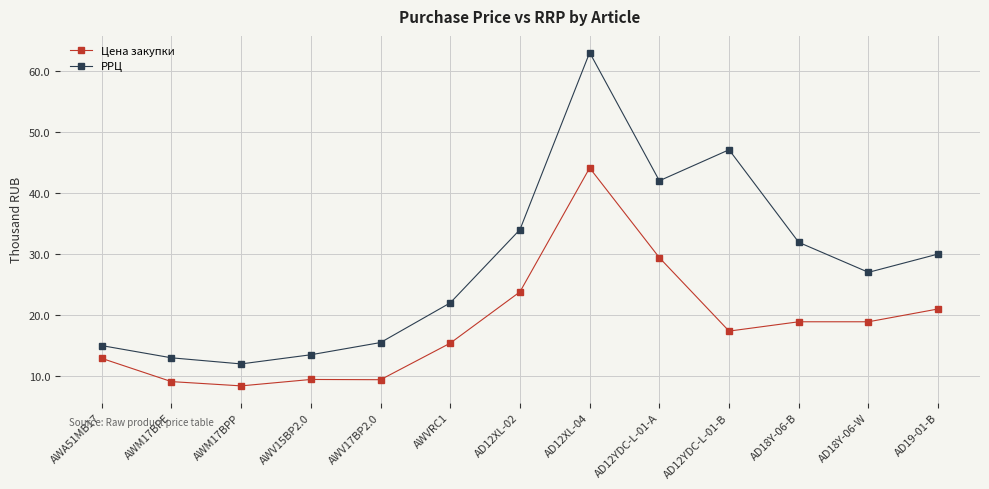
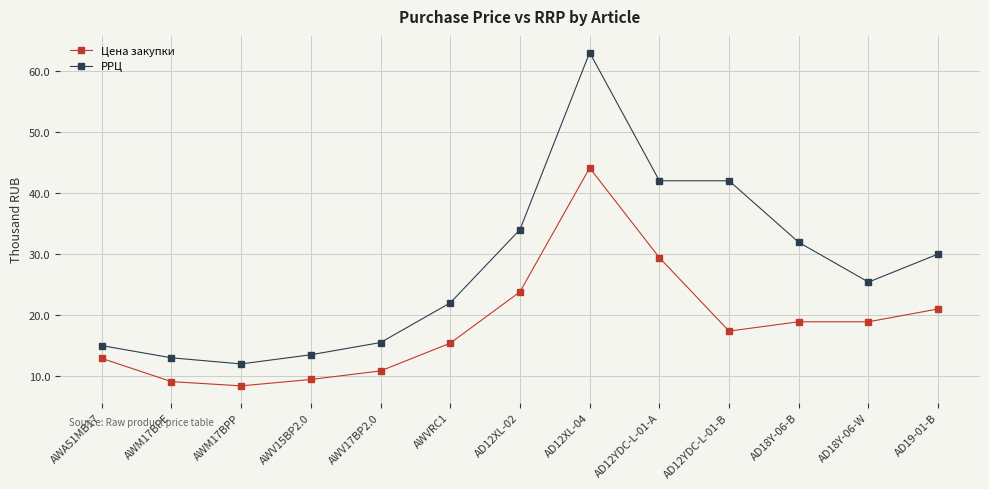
  {
    "Цена закупки": {
      "AWA51MB17": 13,
      "AWM17BPE": 9,
      "AWM17BPP": 8,
      "AWV15BP2.0": 9,
-     "AWV17BP2.0": 9,
+     "AWV17BP2.0": 11,
      "AWVRC1": 15,
      "AD12XL-02": 24,
      "AD12XL-04": 44,
      "AD12YDC-L-01-A": 29,
      "AD12YDC-L-01-B": 17,
      "AD18Y-06-B": 19,
      "AD18Y-06-W": 19,
      "AD19-01-B": 21
    },
    "РРЦ": {
      "AWA51MB17": 15,
      "AWM17BPE": 13,
      "AWM17BPP": 12,
      "AWV15BP2.0": 13,
      "AWV17BP2.0": 15,
      "AWVRC1": 22,
      "AD12XL-02": 34,
      "AD12XL-04": 63,
      "AD12YDC-L-01-A": 42,
-     "AD12YDC-L-01-B": 47,
+     "AD12YDC-L-01-B": 42,
      "AD18Y-06-B": 32,
-     "AD18Y-06-W": 27,
+     "AD18Y-06-W": 25,
      "AD19-01-B": 30
    }
  }
